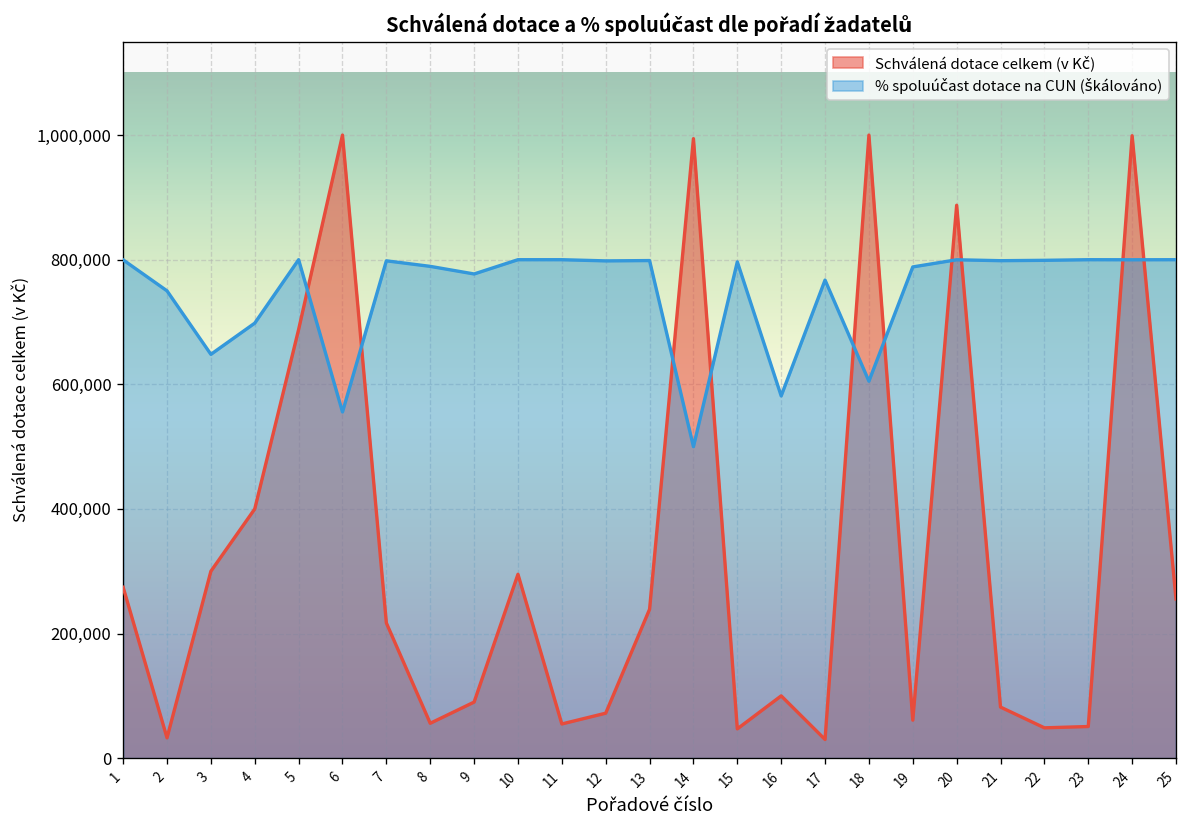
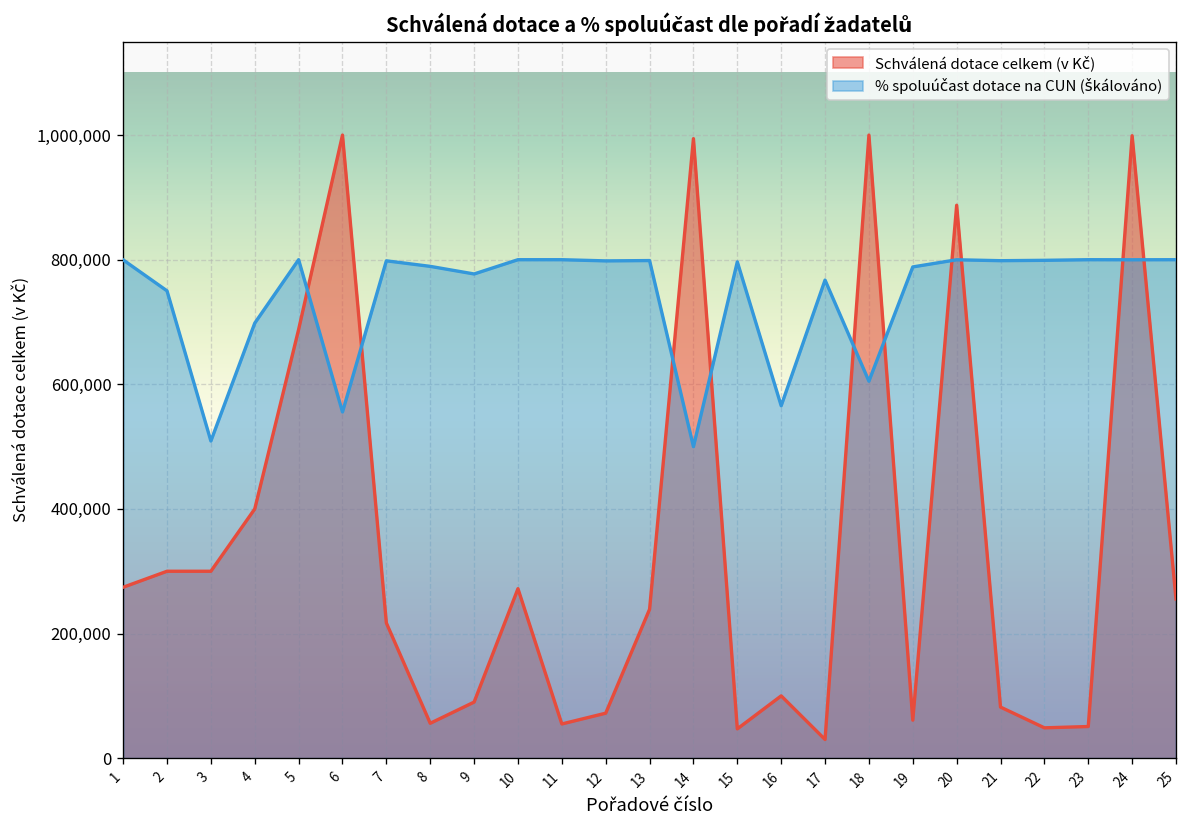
  {
    "Schválená dotace celkem (v Kč)": {
      "1": "270,000",
-     "2": "30,000",
+     "2": "300,000",
      "3": "300,000",
      "4": "400,000",
      "5": "690,000",
      "6": "1,000,000",
      "7": "220,000",
      "8": "60,000",
      "9": "90,000",
-     "10": "300,000",
+     "10": "270,000",
      "11": "50,000",
      "12": "70,000",
      "13": "240,000",
      "14": "990,000",
      "15": "50,000",
      "16": "100,000",
      "17": "30,000",
      "18": "1,000,000",
      "19": "60,000",
      "20": "890,000",
      "21": "80,000",
      "22": "50,000",
      "23": "50,000",
      "24": "1,000,000",
      "25": "260,000"
    },
    "% spoluúčast dotace na CUN (škálováno)": {
      "1": "800,000",
      "2": "750,000",
-     "3": "650,000",
+     "3": "510,000",
      "4": "700,000",
      "5": "800,000",
      "6": "560,000",
      "7": "800,000",
      "8": "790,000",
      "9": "780,000",
      "10": "800,000",
      "11": "800,000",
      "12": "800,000",
      "13": "800,000",
      "14": "500,000",
      "15": "800,000",
-     "16": "580,000",
+     "16": "570,000",
      "17": "770,000",
      "18": "610,000",
      "19": "790,000",
      "20": "800,000",
      "21": "800,000",
      "22": "800,000",
      "23": "800,000",
      "24": "800,000",
      "25": "800,000"
    }
  }
